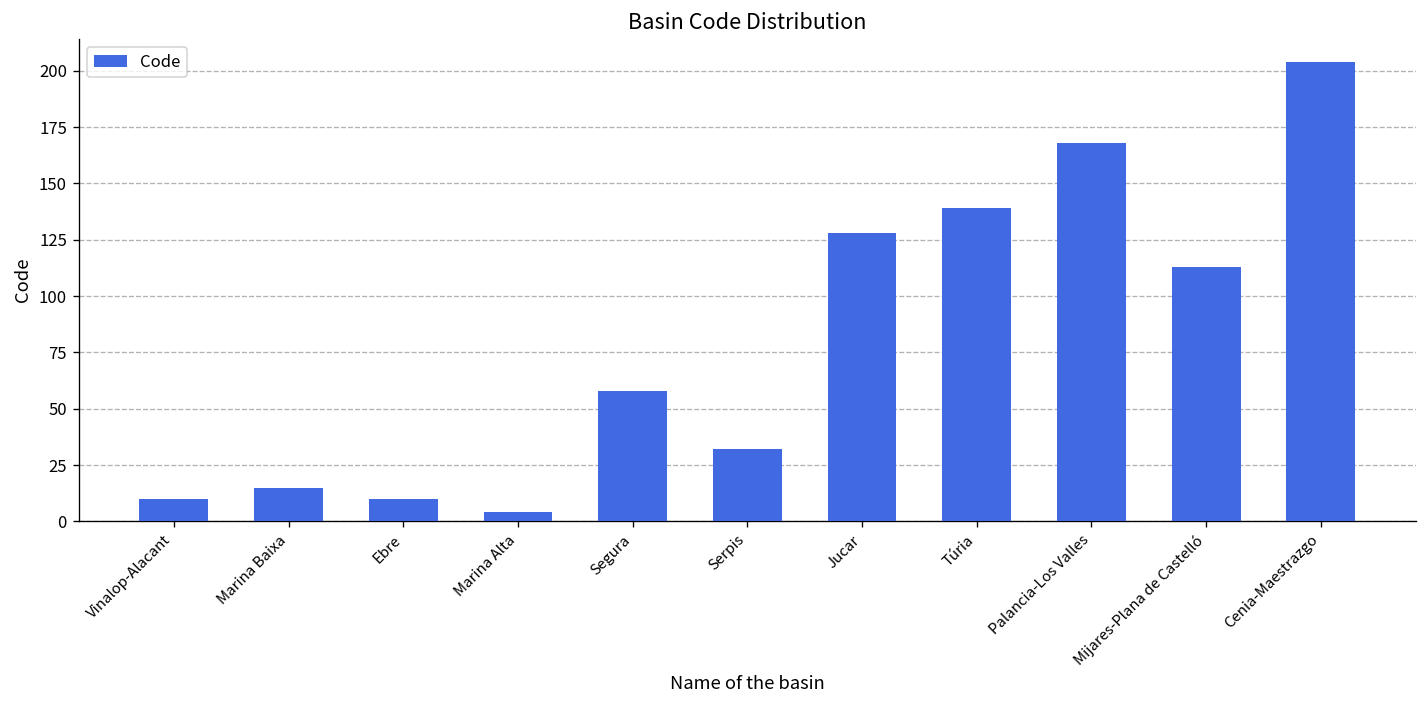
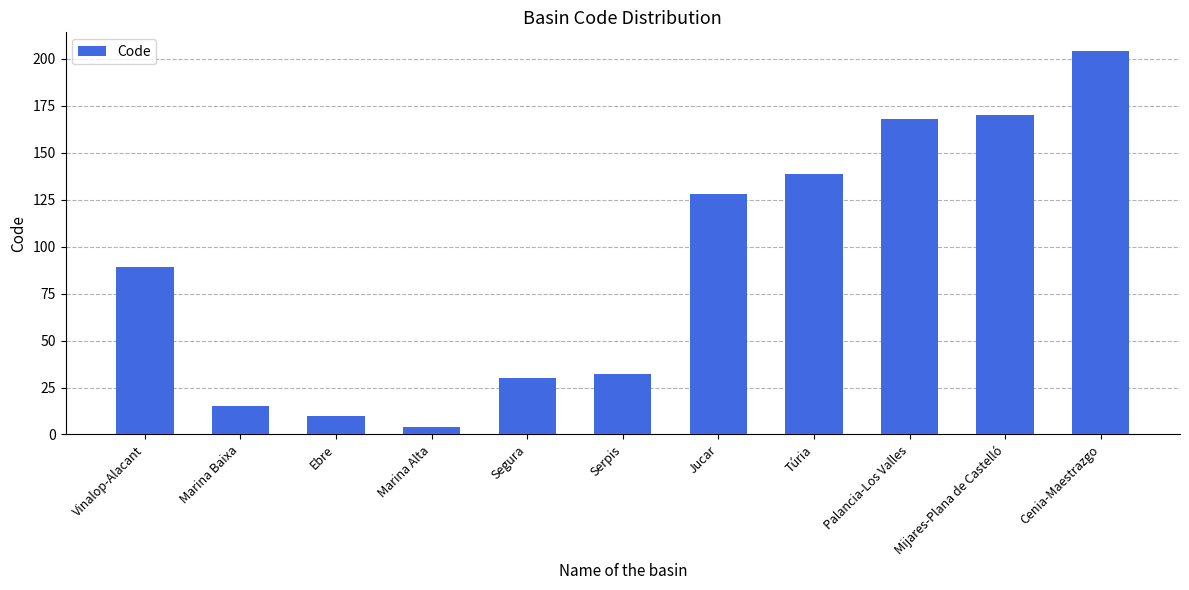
  {
-   "Vinalop-Alacant": 10,
+   "Vinalop-Alacant": 89,
    "Marina Baixa": 15,
    "Ebre": 10,
    "Marina Alta": 4,
-   "Segura": 58,
+   "Segura": 30,
    "Serpis": 32,
    "Jucar": 128,
    "Túria": 139,
    "Palancia-Los Valles": 168,
-   "Mijares-Plana de Castelló": 113,
+   "Mijares-Plana de Castelló": 170,
    "Cenia-Maestrazgo": 204
  }
